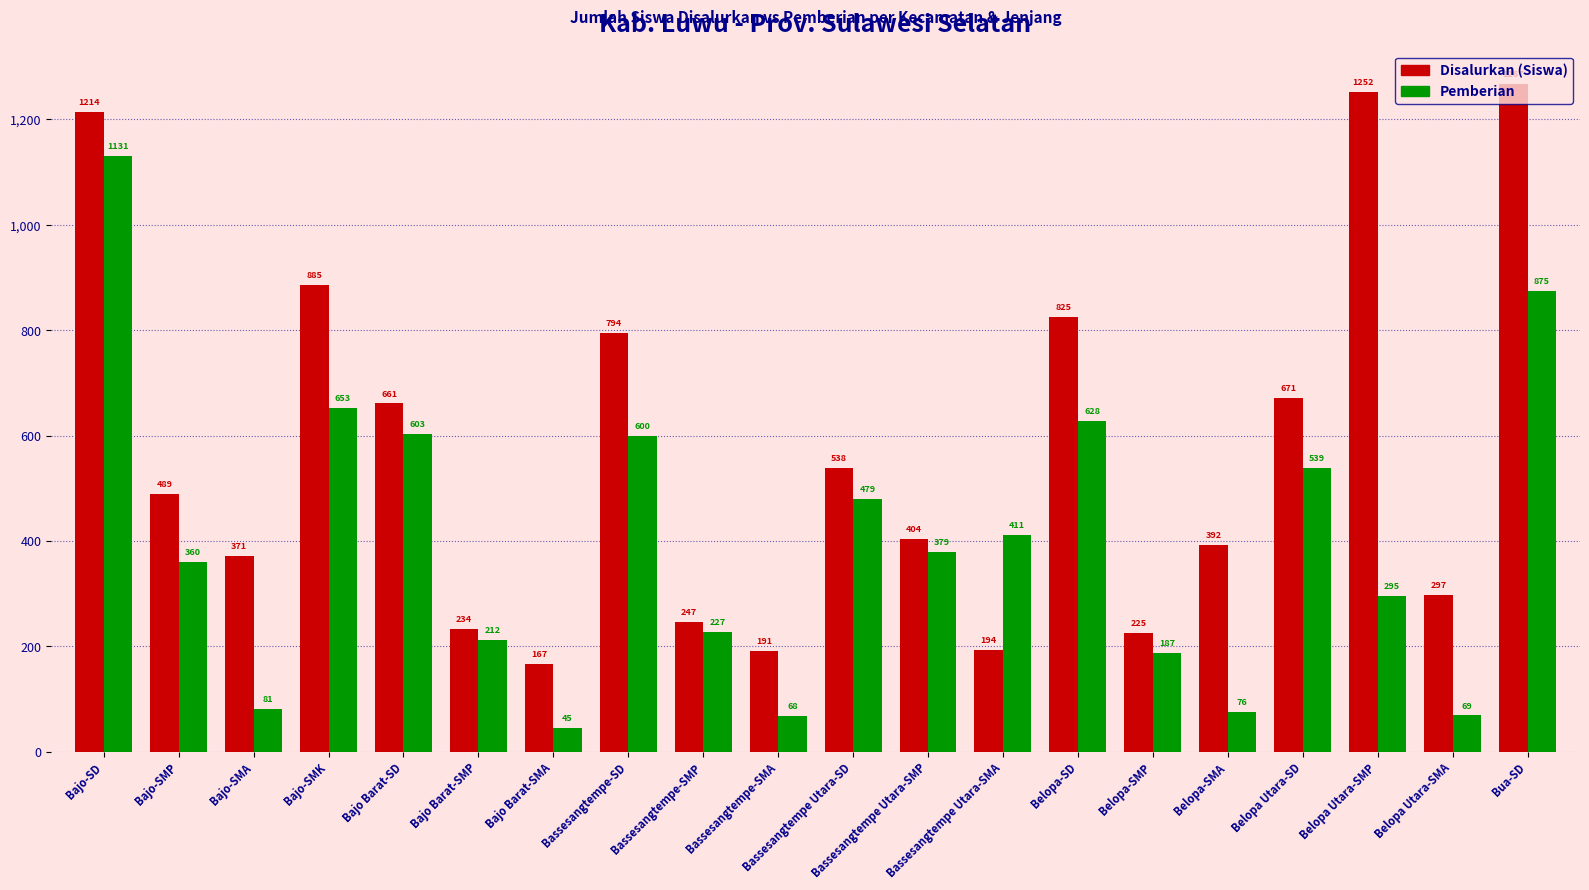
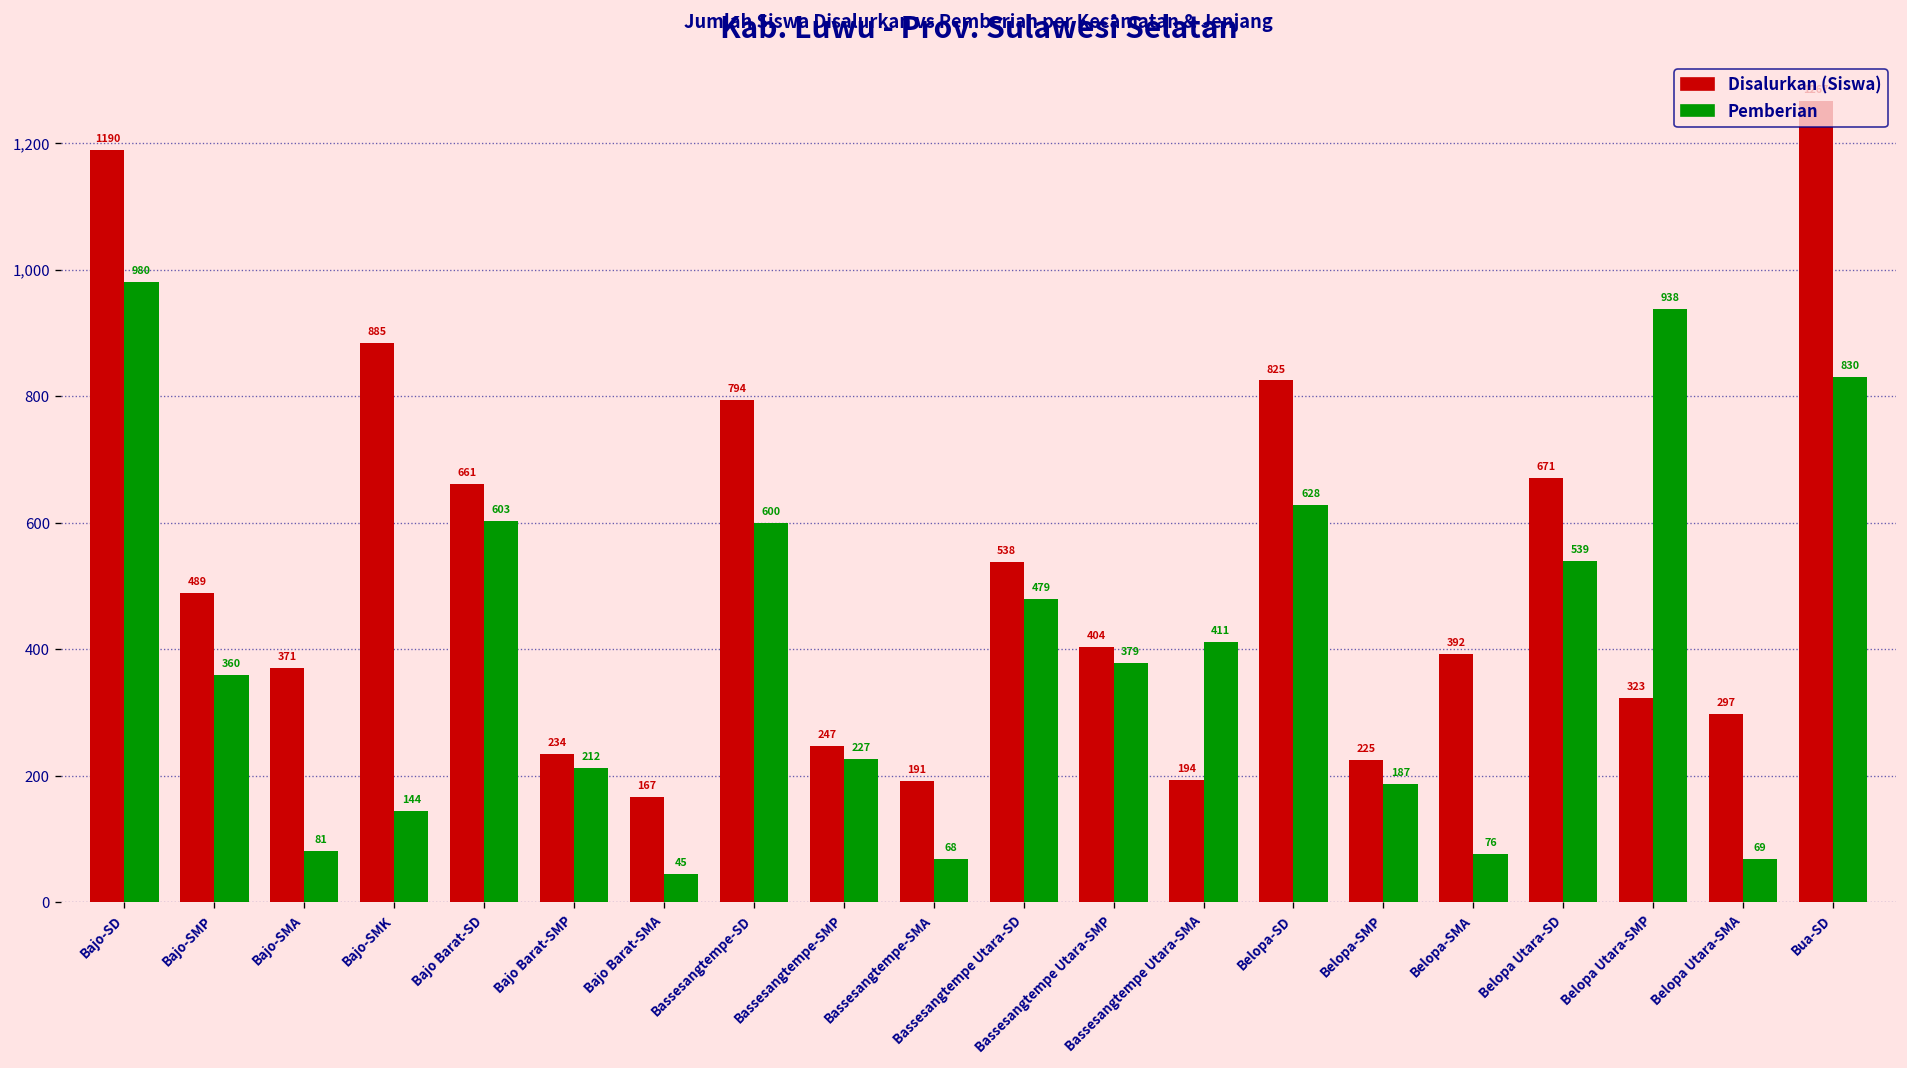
  {
    "Disalurkan (Siswa)": {
-     "Bajo-SD": 1214,
+     "Bajo-SD": 1190,
      "Bajo-SMP": 489,
      "Bajo-SMA": 371,
      "Bajo-SMK": 885,
      "Bajo Barat-SD": 661,
      "Bajo Barat-SMP": 234,
      "Bajo Barat-SMA": 167,
      "Bassesangtempe-SD": 794,
      "Bassesangtempe-SMP": 247,
      "Bassesangtempe-SMA": 191,
      "Bassesangtempe Utara-SD": 538,
      "Bassesangtempe Utara-SMP": 404,
      "Bassesangtempe Utara-SMA": 194,
      "Belopa-SD": 825,
      "Belopa-SMP": 225,
      "Belopa-SMA": 392,
      "Belopa Utara-SD": 671,
-     "Belopa Utara-SMP": 1252,
+     "Belopa Utara-SMP": 323,
      "Belopa Utara-SMA": 297
    },
    "Pemberian": {
-     "Bajo-SD": 1131,
+     "Bajo-SD": 980,
      "Bajo-SMP": 360,
      "Bajo-SMA": 81,
-     "Bajo-SMK": 653,
+     "Bajo-SMK": 144,
      "Bajo Barat-SD": 603,
      "Bajo Barat-SMP": 212,
      "Bajo Barat-SMA": 45,
      "Bassesangtempe-SD": 600,
      "Bassesangtempe-SMP": 227,
      "Bassesangtempe-SMA": 68,
      "Bassesangtempe Utara-SD": 479,
      "Bassesangtempe Utara-SMP": 379,
      "Bassesangtempe Utara-SMA": 411,
      "Belopa-SD": 628,
      "Belopa-SMP": 187,
      "Belopa-SMA": 76,
      "Belopa Utara-SD": 539,
-     "Belopa Utara-SMP": 295,
+     "Belopa Utara-SMP": 938,
      "Belopa Utara-SMA": 69,
-     "Bua-SD": 875
+     "Bua-SD": 830
    }
  }
